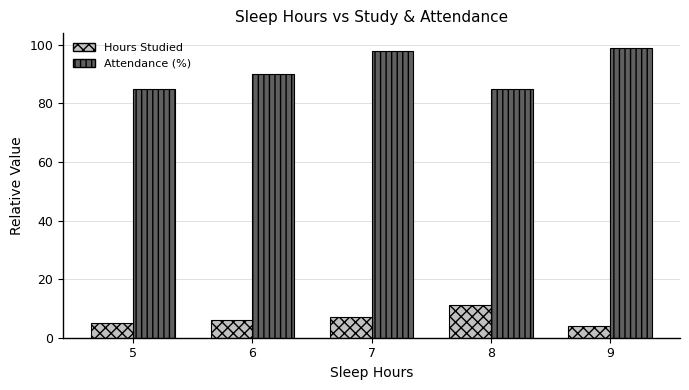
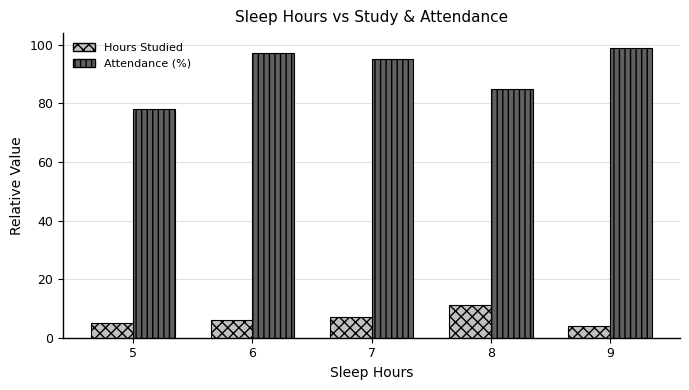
  {
    "Hours Studied": {
      "5": 5,
      "6": 6,
      "7": 7,
      "8": 11,
      "9": 4
    },
    "Attendance (%)": {
-     "5": 85,
-     "6": 90,
-     "7": 98,
+     "5": 78,
+     "6": 97,
+     "7": 95,
      "8": 85,
      "9": 99
    }
  }
